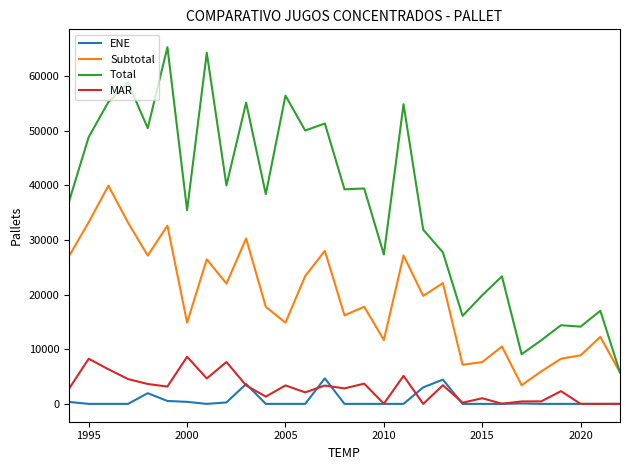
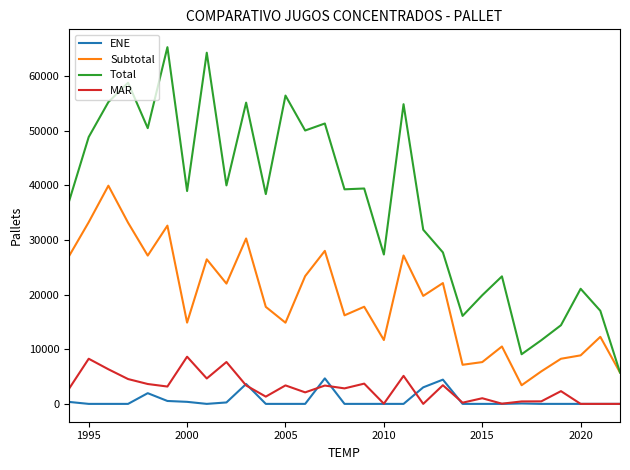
  {
    "ENE": {
      "1995": 0,
      "2000": 0,
      "2005": 0,
      "2015": 0
    },
    "Subtotal": {
      "1995": 33000,
      "2000": 15000,
      "2005": 15000,
      "2010": 12000,
      "2015": 8000,
      "2020": 9000
    },
    "Total": {
      "1995": 49000,
-     "2000": 35000,
+     "2000": 39000,
      "2005": 56000,
      "2010": 27000,
      "2015": 20000,
-     "2020": 14000
+     "2020": 21000
    },
    "MAR": {
      "1995": 8000,
      "2000": 9000,
      "2005": 3000,
      "2015": 1000
    }
  }
